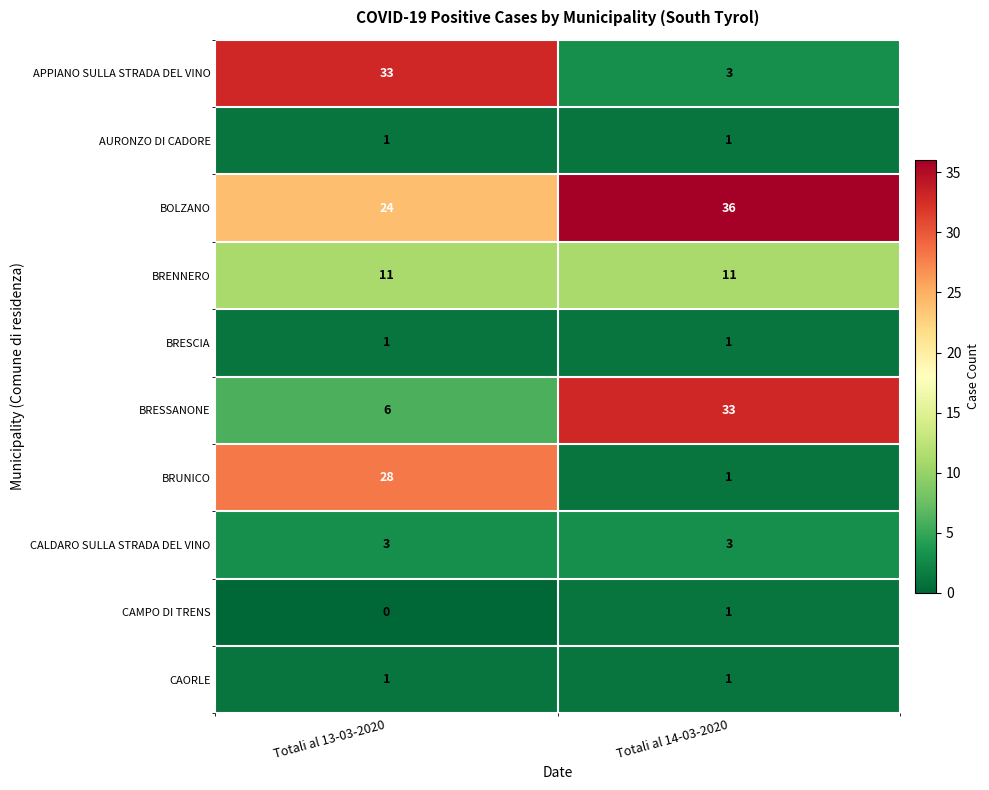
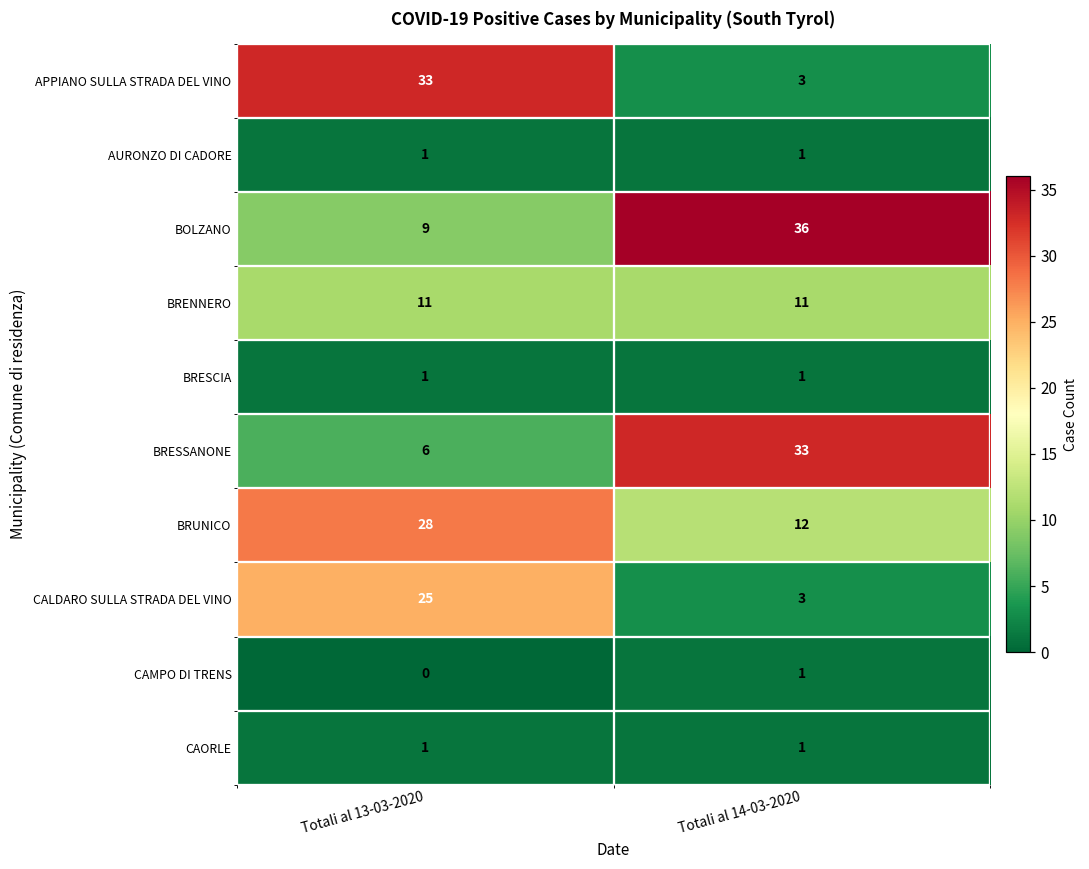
  {
    "APPIANO SULLA STRADA DEL VINO": {
      "Totali al 13-03-2020": 33,
      "Totali al 14-03-2020": 3
    },
    "AURONZO DI CADORE": {
      "Totali al 13-03-2020": 1,
      "Totali al 14-03-2020": 1
    },
    "BOLZANO": {
-     "Totali al 13-03-2020": 24,
+     "Totali al 13-03-2020": 9,
      "Totali al 14-03-2020": 36
    },
    "BRENNERO": {
      "Totali al 13-03-2020": 11,
      "Totali al 14-03-2020": 11
    },
    "BRESCIA": {
      "Totali al 13-03-2020": 1,
      "Totali al 14-03-2020": 1
    },
    "BRESSANONE": {
      "Totali al 13-03-2020": 6,
      "Totali al 14-03-2020": 33
    },
    "BRUNICO": {
      "Totali al 13-03-2020": 28,
-     "Totali al 14-03-2020": 1
+     "Totali al 14-03-2020": 12
    },
    "CALDARO SULLA STRADA DEL VINO": {
-     "Totali al 13-03-2020": 3,
+     "Totali al 13-03-2020": 25,
      "Totali al 14-03-2020": 3
    },
    "CAMPO DI TRENS": {
      "Totali al 13-03-2020": 0,
      "Totali al 14-03-2020": 1
    },
    "CAORLE": {
      "Totali al 13-03-2020": 1,
      "Totali al 14-03-2020": 1
    }
  }
